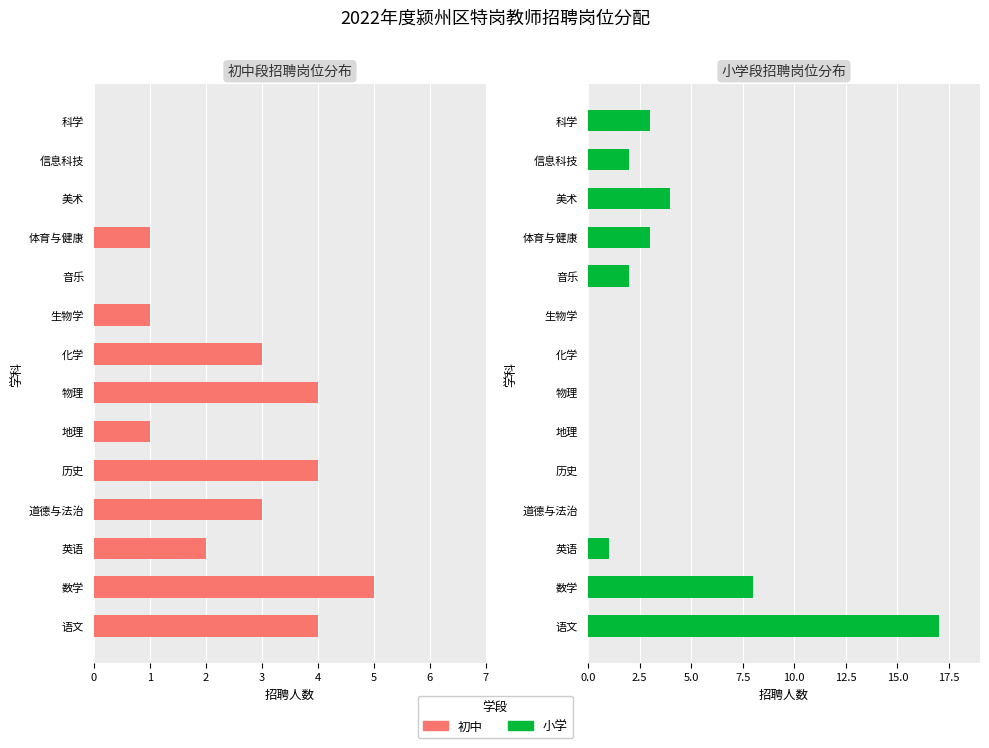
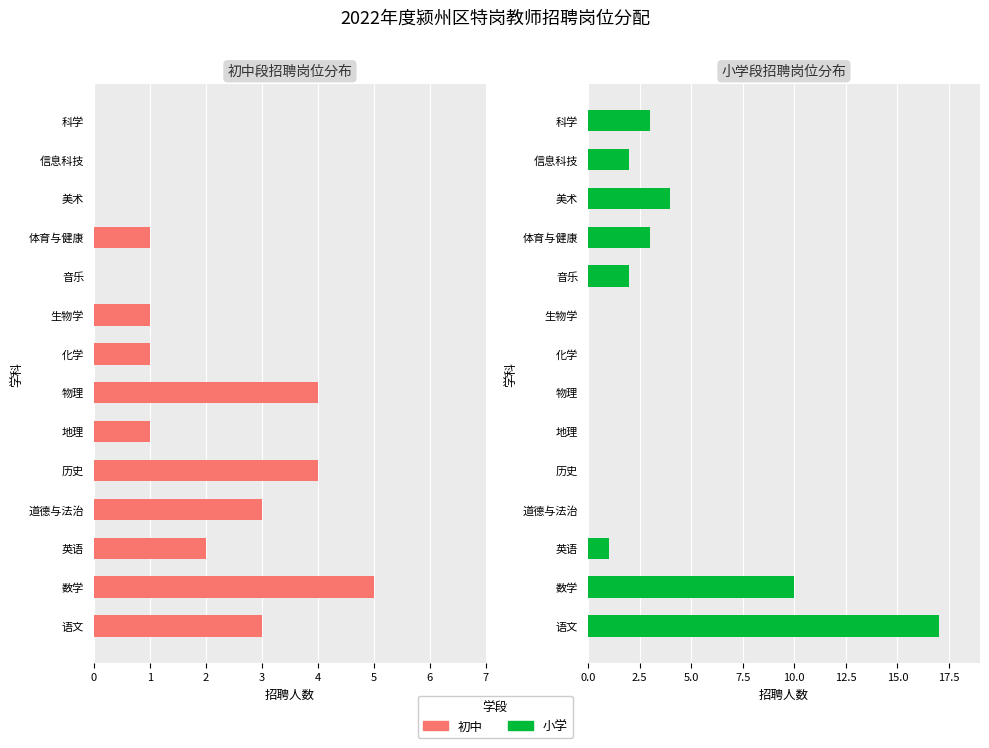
  {
    "初中段招聘岗位分布": {
      "科学": 0,
      "信息科技": 0,
      "美术": 0,
      "体育与健康": 1,
      "音乐": 0,
      "生物学": 1,
-     "化学": 3,
+     "化学": 1,
      "物理": 4,
      "地理": 1,
      "历史": 4,
      "道德与法治": 3,
      "英语": 2,
      "数学": 5,
-     "语文": 4
+     "语文": 3
    },
    "小学段招聘岗位分布": {
      "科学": 3,
      "信息科技": 2,
      "美术": 4,
      "体育与健康": 3,
      "音乐": 2,
      "生物学": 0,
      "化学": 0,
      "物理": 0,
      "地理": 0,
      "历史": 0,
      "道德与法治": 0,
      "英语": 1,
-     "数学": 8,
+     "数学": 10,
      "语文": 17
    }
  }
